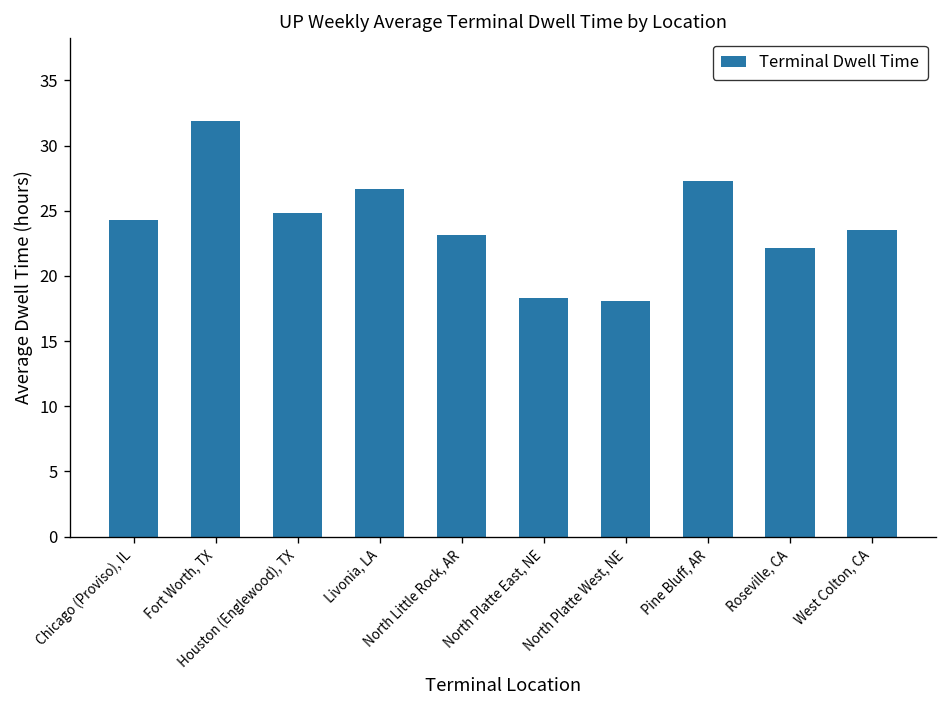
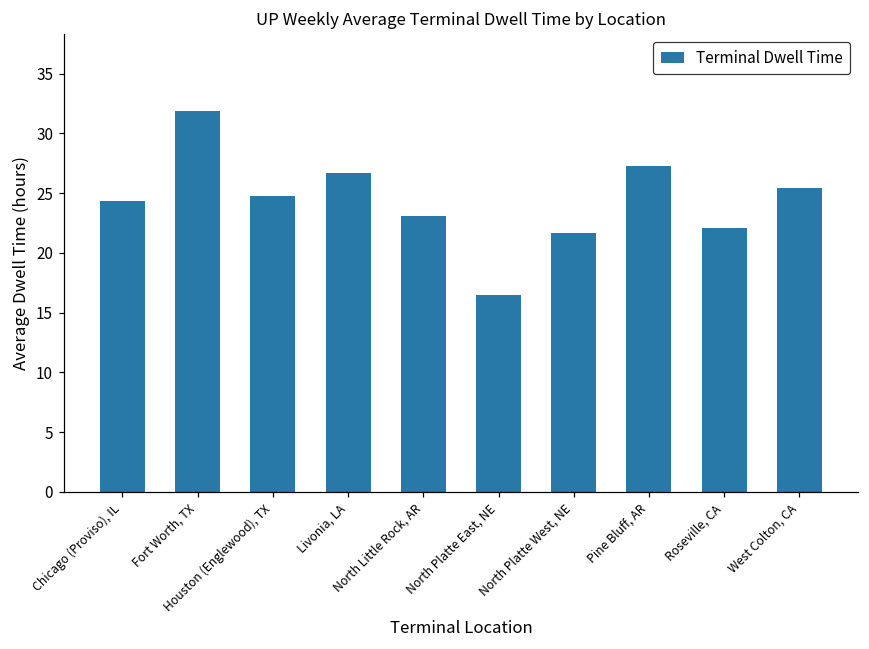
  {
    "Chicago (Proviso), IL": 24.3,
    "Fort Worth, TX": 31.9,
    "Houston (Englewood), TX": 24.8,
    "Livonia, LA": 26.7,
    "North Little Rock, AR": 23.1,
-   "North Platte East, NE": 18.3,
-   "North Platte West, NE": 18.1,
+   "North Platte East, NE": 16.5,
+   "North Platte West, NE": 21.7,
    "Pine Bluff, AR": 27.3,
    "Roseville, CA": 22.1,
-   "West Colton, CA": 23.5
+   "West Colton, CA": 25.4
  }
